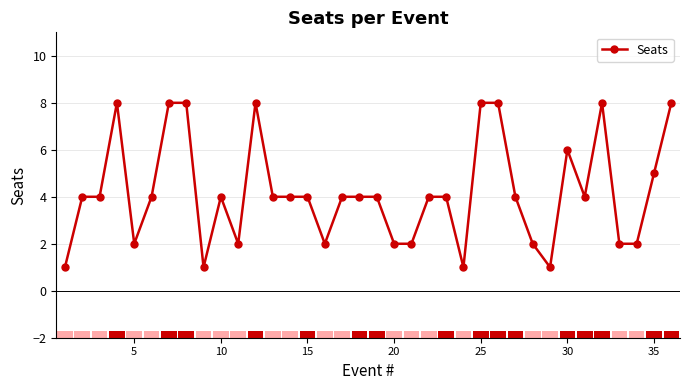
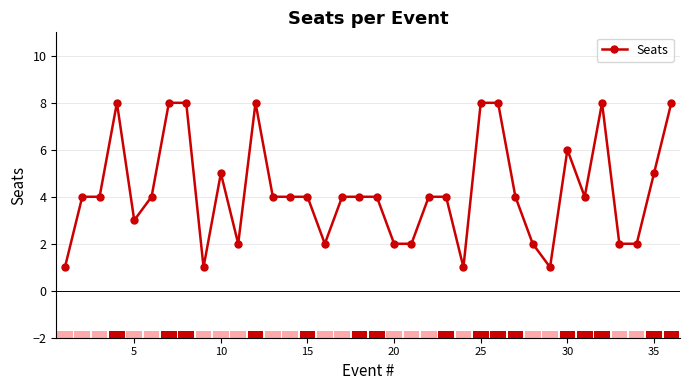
  {
-   "5": 2,
-   "10": 4,
+   "5": 3,
+   "10": 5,
    "15": 4,
    "20": 2,
    "25": 8,
    "30": 6,
    "35": 5
  }
